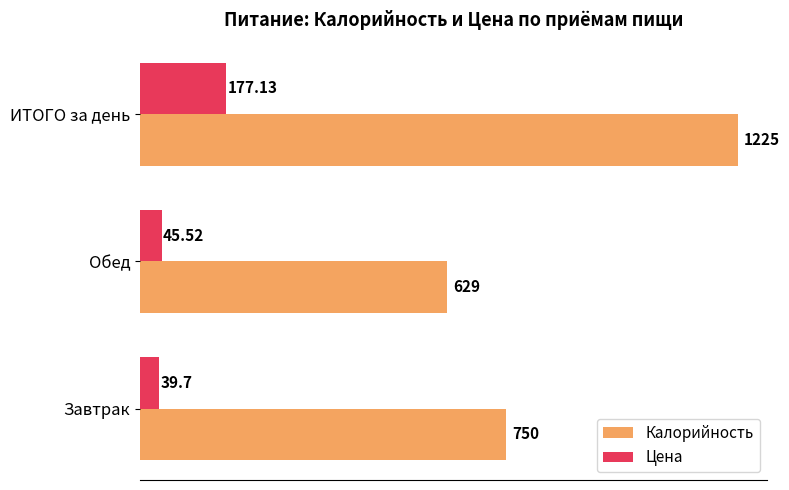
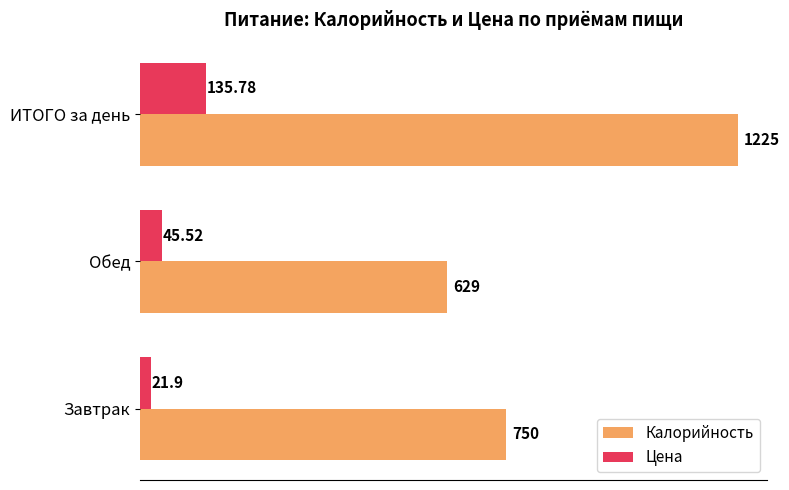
  {
    "Калорийность": {
      "ИТОГО за день": 1225,
      "Обед": 629,
      "Завтрак": 750
    },
    "Цена": {
-     "ИТОГО за день": 177.13,
+     "ИТОГО за день": 135.78,
      "Обед": 45.52,
-     "Завтрак": 39.7
+     "Завтрак": 21.9
    }
  }
